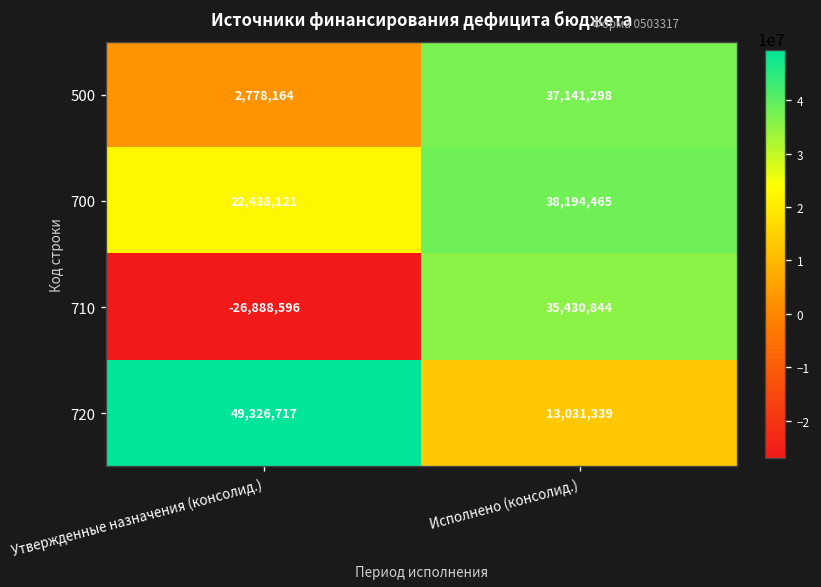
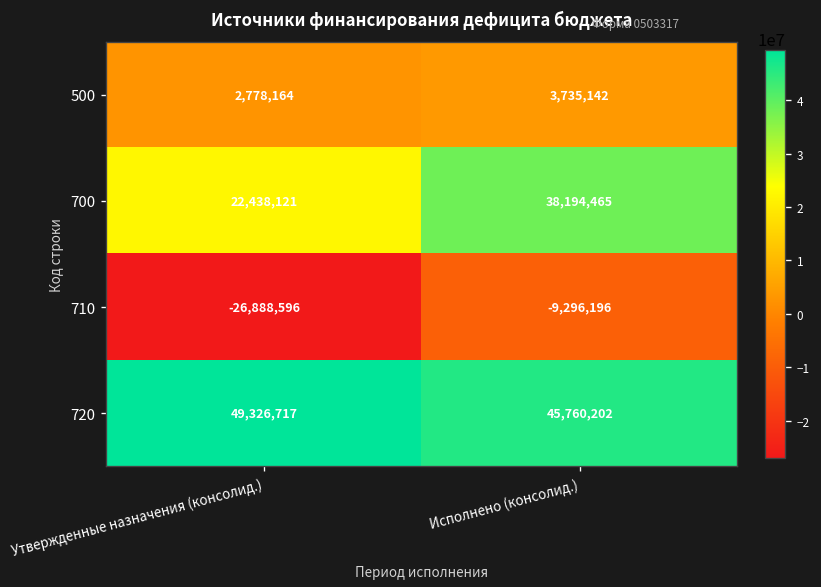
  {
    "500": {
      "Утвержденные назначения (консолид.)": "2,778,164",
-     "Исполнено (консолид.)": "37,141,298"
+     "Исполнено (консолид.)": "3,735,142"
    },
    "700": {
      "Утвержденные назначения (консолид.)": "22,438,121",
      "Исполнено (консолид.)": "38,194,465"
    },
    "710": {
      "Утвержденные назначения (консолид.)": "-26,888,596",
-     "Исполнено (консолид.)": "35,430,844"
+     "Исполнено (консолид.)": "-9,296,196"
    },
    "720": {
      "Утвержденные назначения (консолид.)": "49,326,717",
-     "Исполнено (консолид.)": "13,031,339"
+     "Исполнено (консолид.)": "45,760,202"
    }
  }
